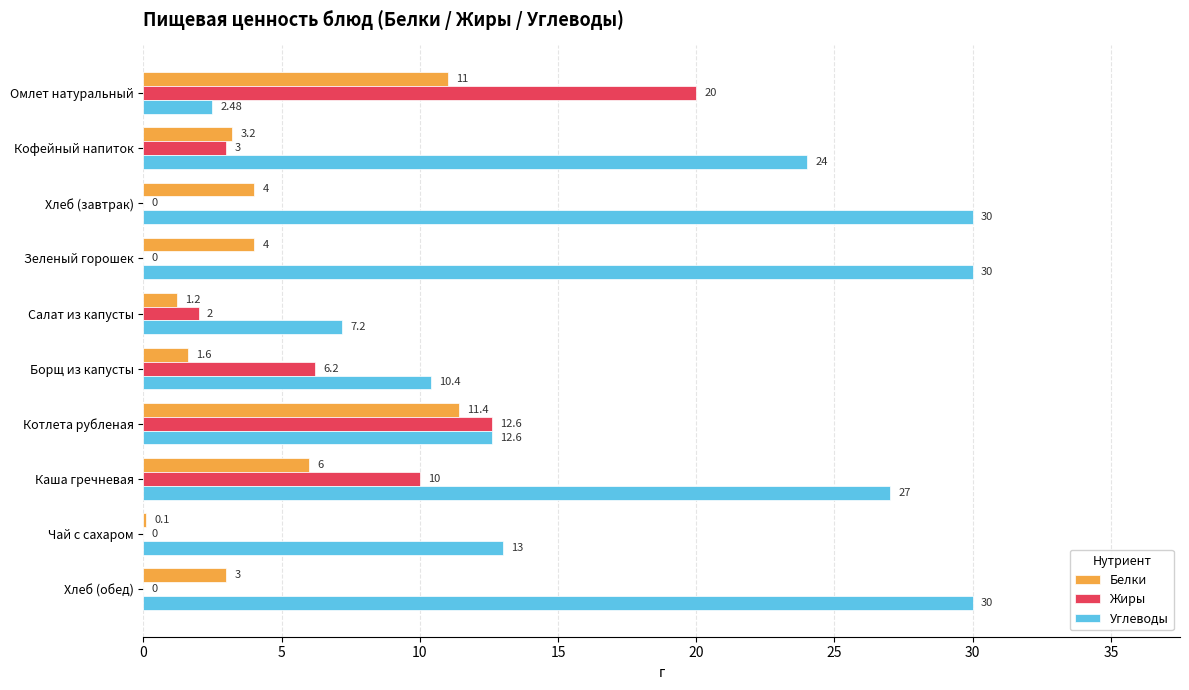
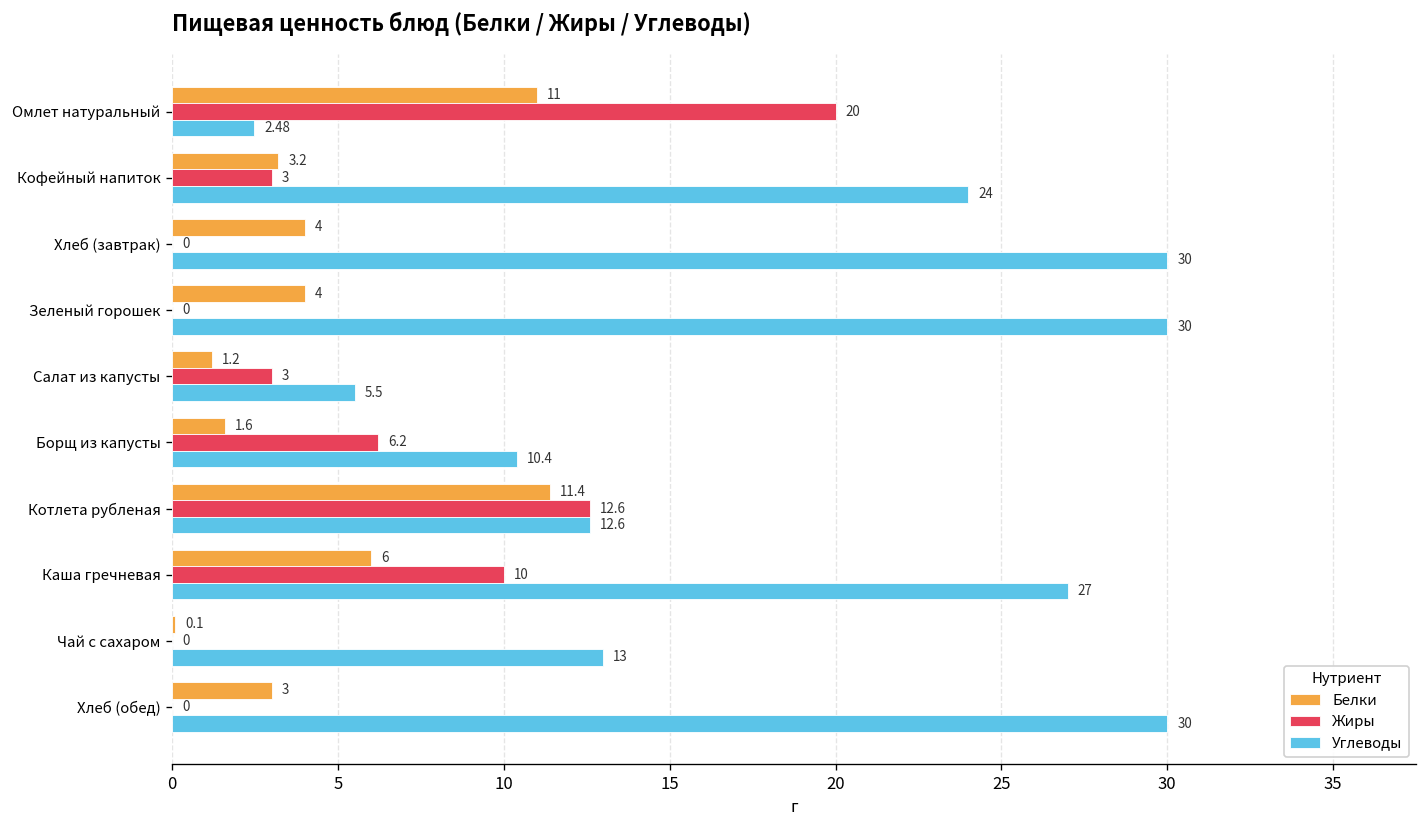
  {
    "Белки": {
      "Омлет натуральный": 11,
      "Кофейный напиток": 3.2,
      "Хлеб (завтрак)": 4,
      "Зеленый горошек": 4,
      "Салат из капусты": 1.2,
      "Борщ из капусты": 1.6,
      "Котлета рубленая": 11.4,
      "Каша гречневая": 6,
      "Чай с сахаром": 0.1,
      "Хлеб (обед)": 3
    },
    "Жиры": {
      "Омлет натуральный": 20,
      "Кофейный напиток": 3,
      "Хлеб (завтрак)": 0,
      "Зеленый горошек": 0,
-     "Салат из капусты": 2,
+     "Салат из капусты": 3,
      "Борщ из капусты": 6.2,
      "Котлета рубленая": 12.6,
      "Каша гречневая": 10,
      "Чай с сахаром": 0,
      "Хлеб (обед)": 0
    },
    "Углеводы": {
      "Омлет натуральный": 2.48,
      "Кофейный напиток": 24,
      "Хлеб (завтрак)": 30,
      "Зеленый горошек": 30,
-     "Салат из капусты": 7.2,
+     "Салат из капусты": 5.5,
      "Борщ из капусты": 10.4,
      "Котлета рубленая": 12.6,
      "Каша гречневая": 27,
      "Чай с сахаром": 13,
      "Хлеб (обед)": 30
    }
  }
